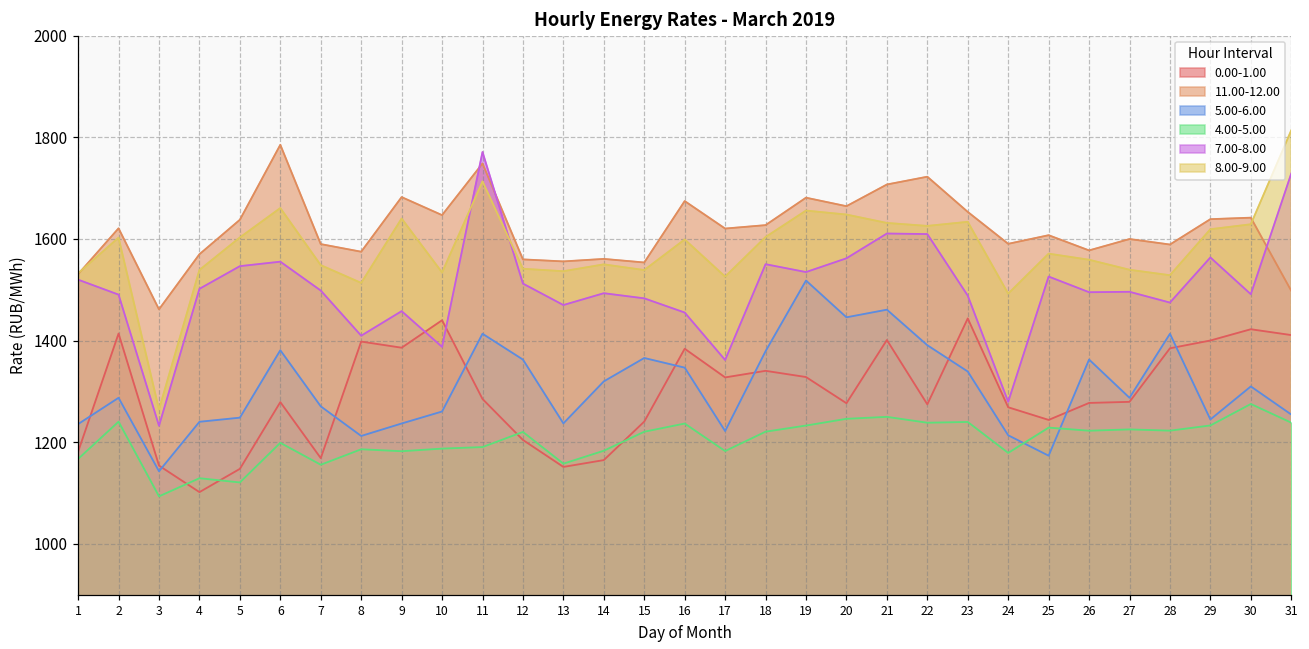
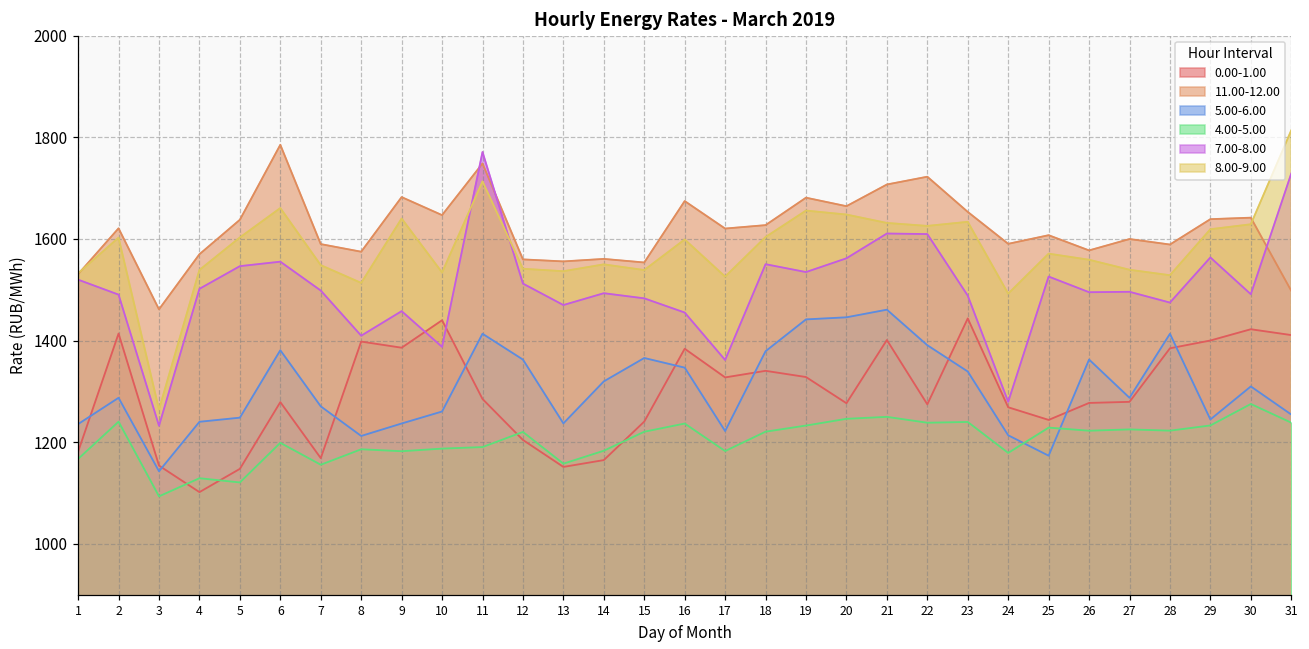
  {
    "5.00-6.00": {
      "1": 1240,
      "2": 1290,
      "3": 1140,
      "4": 1240,
      "5": 1250,
      "6": 1380,
      "7": 1270,
      "8": 1210,
      "9": 1240,
      "10": 1260,
      "11": 1410,
      "12": 1360,
      "13": 1240,
      "14": 1320,
      "15": 1370,
      "16": 1350,
      "17": 1220,
      "18": 1380,
-     "19": 1520,
+     "19": 1440,
      "20": 1450,
      "21": 1460,
      "22": 1390,
      "23": 1340,
      "24": 1210,
      "25": 1170,
      "26": 1360,
      "27": 1290,
      "28": 1410,
      "29": 1240,
      "30": 1310,
      "31": 1250
    },
    "4.00-5.00": {
      "1": 1170,
      "2": 1240,
      "3": 1090,
      "4": 1130,
      "5": 1120,
      "6": 1200,
      "7": 1160,
      "8": 1190,
      "9": 1180,
      "10": 1190,
      "11": 1190,
      "12": 1220,
      "13": 1160,
      "14": 1180,
      "15": 1220,
      "16": 1240,
      "17": 1180,
      "18": 1220,
      "19": 1230,
      "20": 1250,
      "21": 1250,
      "22": 1240,
      "23": 1240,
      "24": 1180,
      "25": 1230,
      "26": 1220,
      "27": 1230,
      "28": 1220,
      "29": 1230,
      "30": 1280,
      "31": 1240
    },
    "7.00-8.00": {
      "1": 1520,
      "2": 1490,
      "3": 1230,
      "4": 1500,
      "5": 1550,
      "6": 1560,
      "7": 1500,
      "8": 1410,
      "9": 1460,
      "10": 1390,
      "11": 1770,
      "12": 1510,
      "13": 1470,
      "14": 1490,
      "15": 1480,
      "16": 1460,
      "17": 1360,
      "18": 1550,
      "19": 1530,
      "20": 1560,
      "21": 1610,
      "22": 1610,
      "23": 1490,
      "24": 1280,
      "25": 1530,
      "26": 1500,
      "27": 1500,
      "28": 1470,
      "29": 1560,
      "30": 1490,
      "31": 1730
    }
  }
